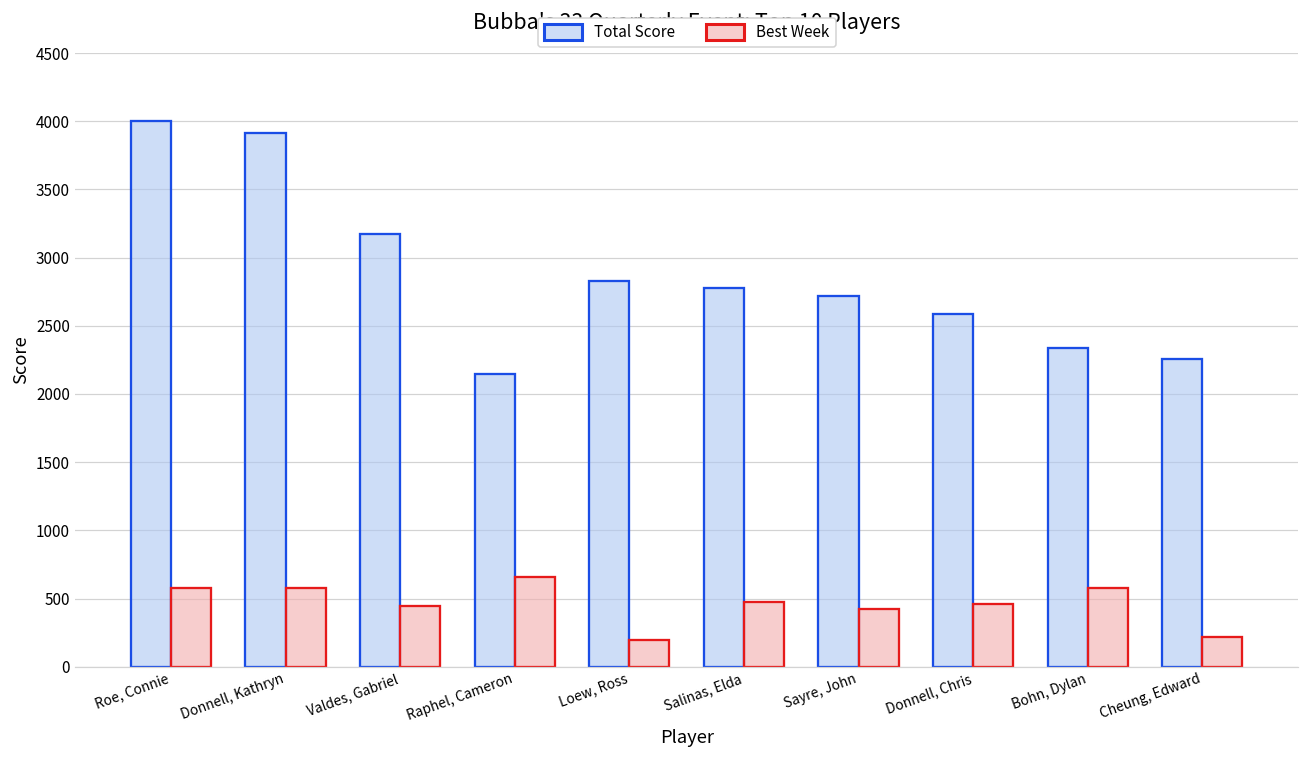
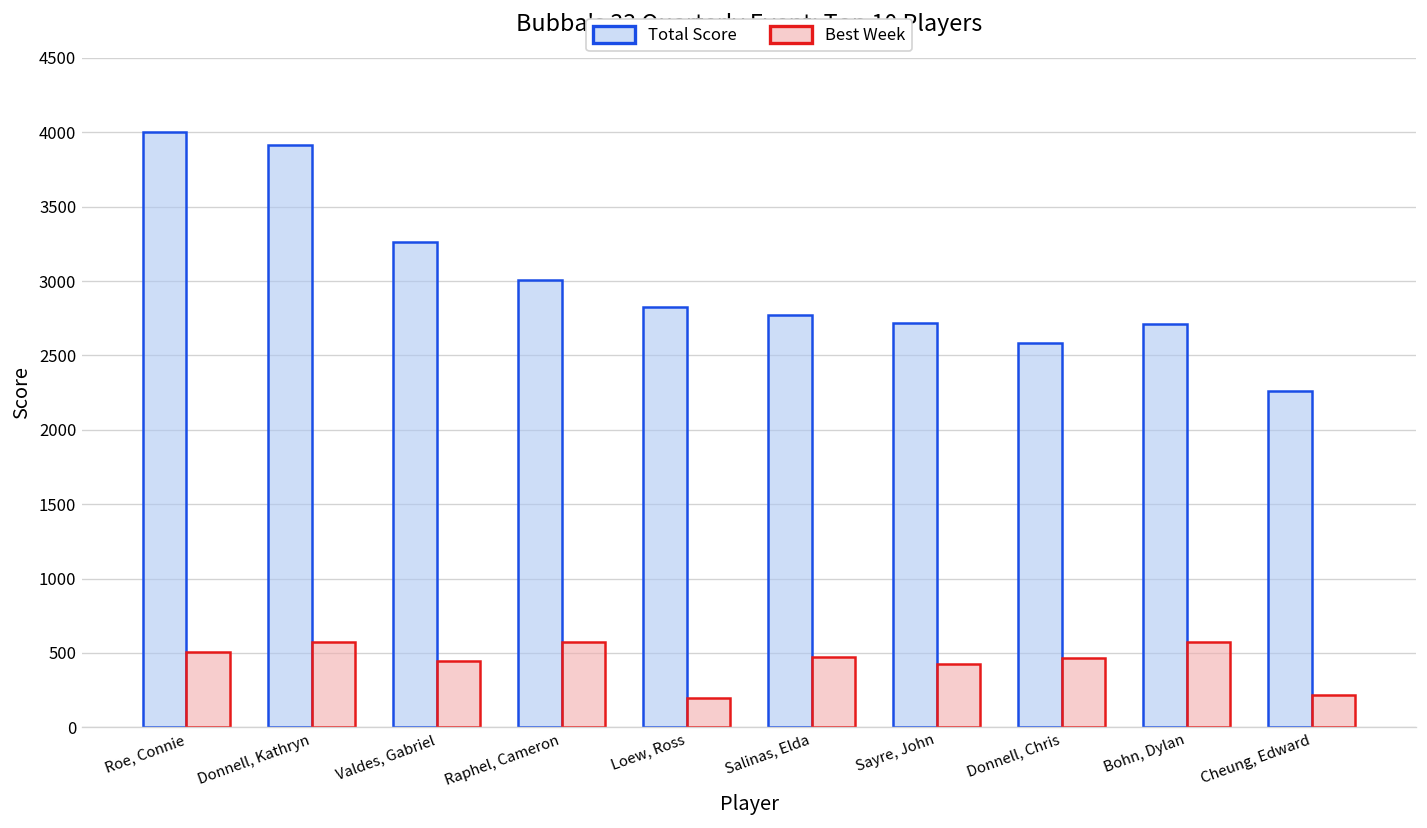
  {
    "Total Score": {
      "Roe, Connie": 4000,
      "Donnell, Kathryn": 3910,
-     "Valdes, Gabriel": 3180,
-     "Raphel, Cameron": 2150,
+     "Valdes, Gabriel": 3270,
+     "Raphel, Cameron": 3010,
      "Loew, Ross": 2830,
      "Salinas, Elda": 2780,
      "Sayre, John": 2720,
      "Donnell, Chris": 2590,
-     "Bohn, Dylan": 2340,
+     "Bohn, Dylan": 2710,
      "Cheung, Edward": 2260
    },
    "Best Week": {
-     "Roe, Connie": 580,
+     "Roe, Connie": 510,
      "Donnell, Kathryn": 580,
      "Valdes, Gabriel": 450,
-     "Raphel, Cameron": 660,
+     "Raphel, Cameron": 580,
      "Loew, Ross": 200,
      "Salinas, Elda": 480,
      "Sayre, John": 430,
      "Donnell, Chris": 460,
      "Bohn, Dylan": 580,
      "Cheung, Edward": 220
    }
  }
